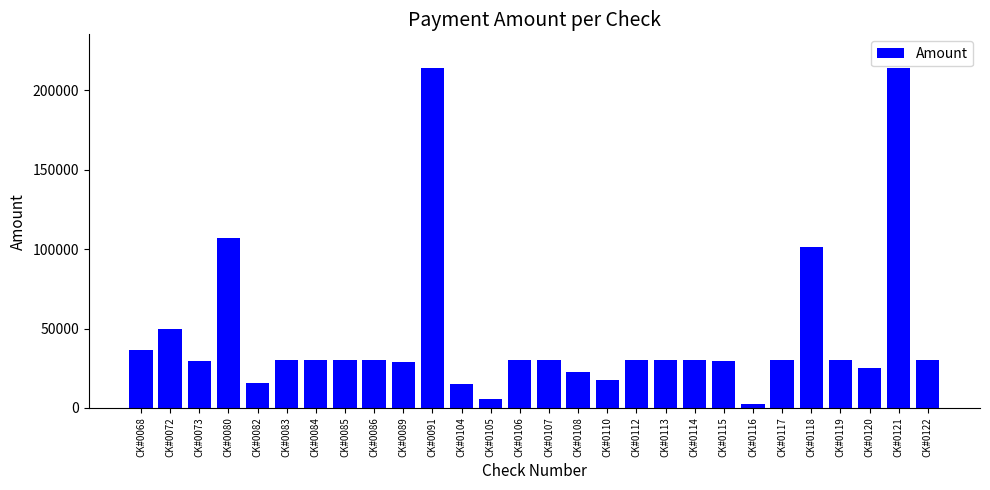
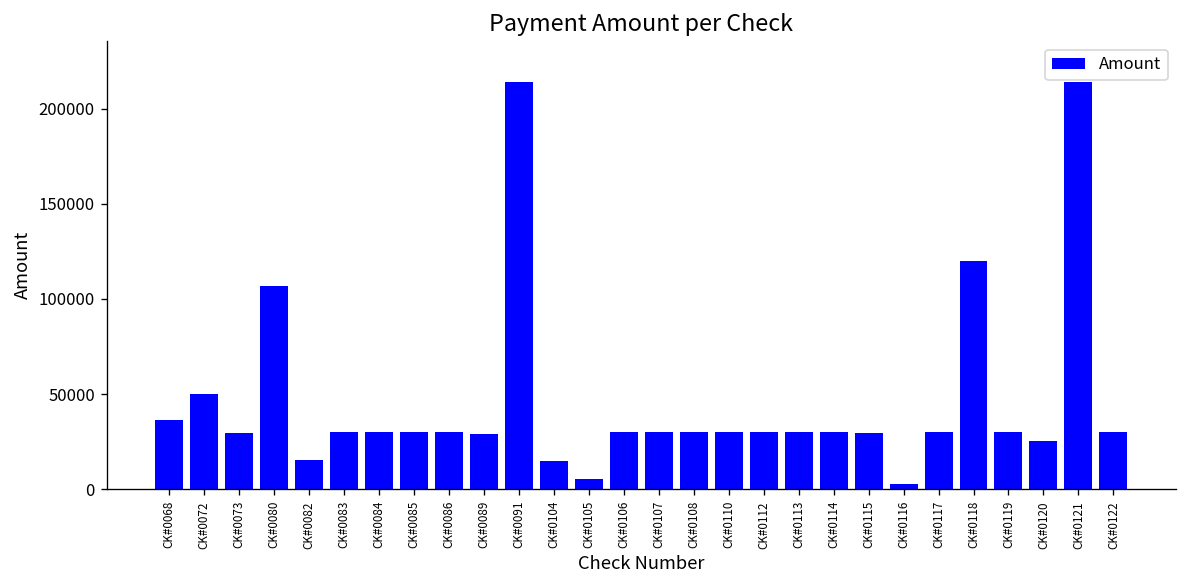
  {
    "CK#0068": 37000,
    "CK#0072": 50000,
    "CK#0073": 30000,
    "CK#0080": 107000,
    "CK#0082": 15000,
    "CK#0083": 30000,
    "CK#0084": 30000,
    "CK#0085": 30000,
    "CK#0086": 30000,
    "CK#0089": 29000,
    "CK#0091": 214000,
    "CK#0104": 15000,
    "CK#0105": 6000,
    "CK#0106": 30000,
    "CK#0107": 30000,
-   "CK#0108": 23000,
-   "CK#0110": 17000,
+   "CK#0108": 30000,
+   "CK#0110": 30000,
    "CK#0112": 30000,
    "CK#0113": 30000,
    "CK#0114": 30000,
    "CK#0115": 30000,
    "CK#0116": 3000,
    "CK#0117": 30000,
-   "CK#0118": 102000,
+   "CK#0118": 120000,
    "CK#0119": 30000,
    "CK#0120": 25000,
    "CK#0121": 214000,
    "CK#0122": 30000
  }
